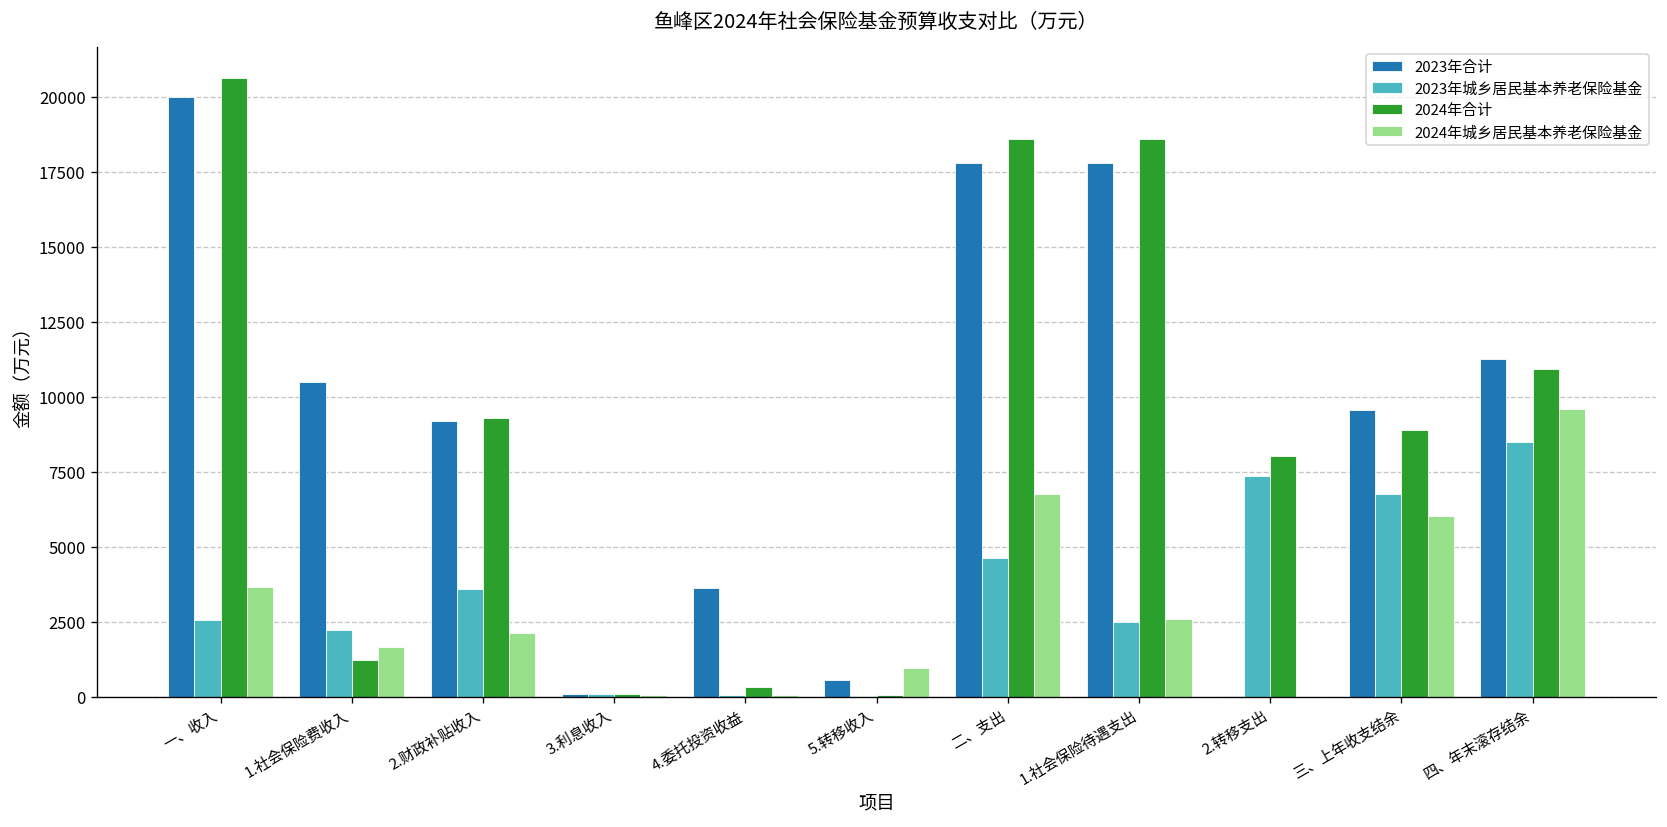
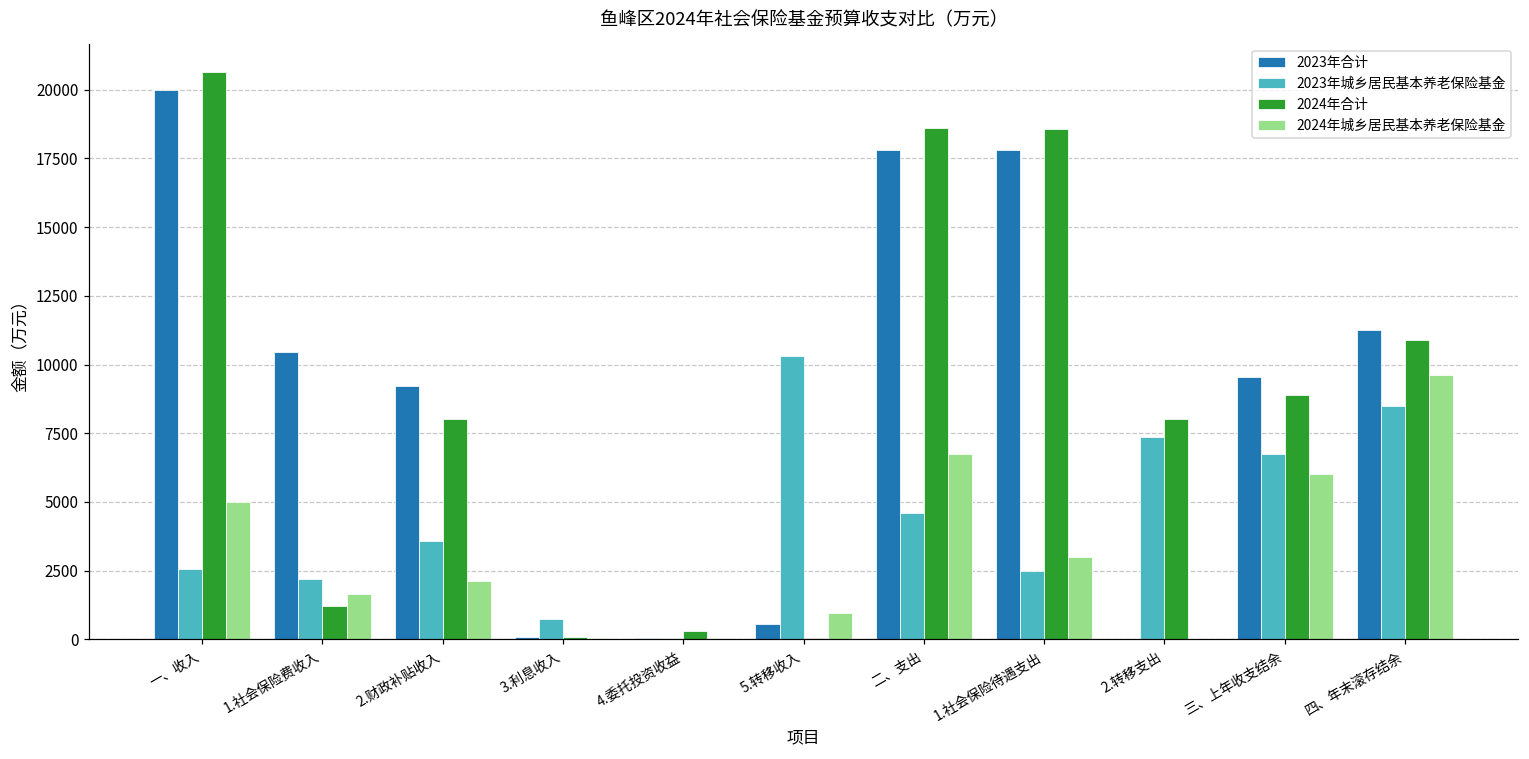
  {
    "2023年合计": {
      "一、收入": 20000,
      "1.社会保险费收入": 10500,
      "2.财政补贴收入": 9200,
-     "4.委托投资收益": 3600,
+     "4.委托投资收益": 100,
      "5.转移收入": 600,
      "二、支出": 17800,
      "1.社会保险待遇支出": 17800,
      "三、上年收支结余": 9600,
      "四、年末滚存结余": 11200
    },
    "2023年城乡居民基本养老保险基金": {
      "一、收入": 2600,
      "1.社会保险费收入": 2200,
      "2.财政补贴收入": 3600,
-     "3.利息收入": 100,
-     "5.转移收入": 0,
+     "3.利息收入": 800,
+     "5.转移收入": 10300,
      "二、支出": 4600,
      "1.社会保险待遇支出": 2500,
      "2.转移支出": 7400,
      "三、上年收支结余": 6700,
      "四、年末滚存结余": 8500
    },
    "2024年合计": {
      "一、收入": 20600,
      "1.社会保险费收入": 1200,
-     "2.财政补贴收入": 9300,
+     "2.财政补贴收入": 8000,
      "4.委托投资收益": 300,
      "二、支出": 18600,
      "1.社会保险待遇支出": 18600,
      "2.转移支出": 8000,
      "三、上年收支结余": 8900,
      "四、年末滚存结余": 10900
    },
    "2024年城乡居民基本养老保险基金": {
-     "一、收入": 3600,
+     "一、收入": 5000,
      "1.社会保险费收入": 1700,
      "2.财政补贴收入": 2100,
      "5.转移收入": 900,
      "二、支出": 6700,
-     "1.社会保险待遇支出": 2600,
+     "1.社会保险待遇支出": 3000,
      "三、上年收支结余": 6000,
      "四、年末滚存结余": 9600
    }
  }
